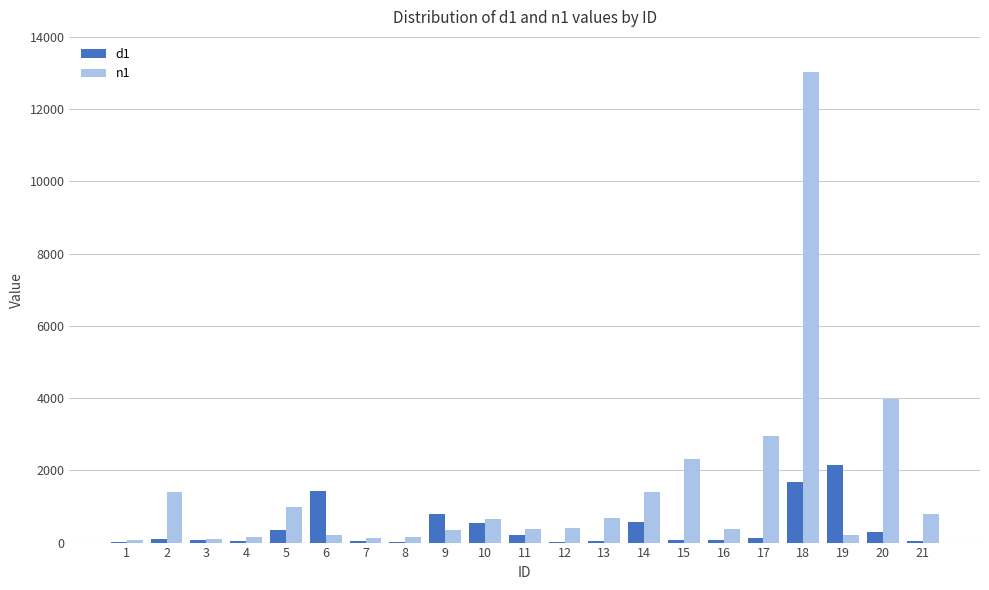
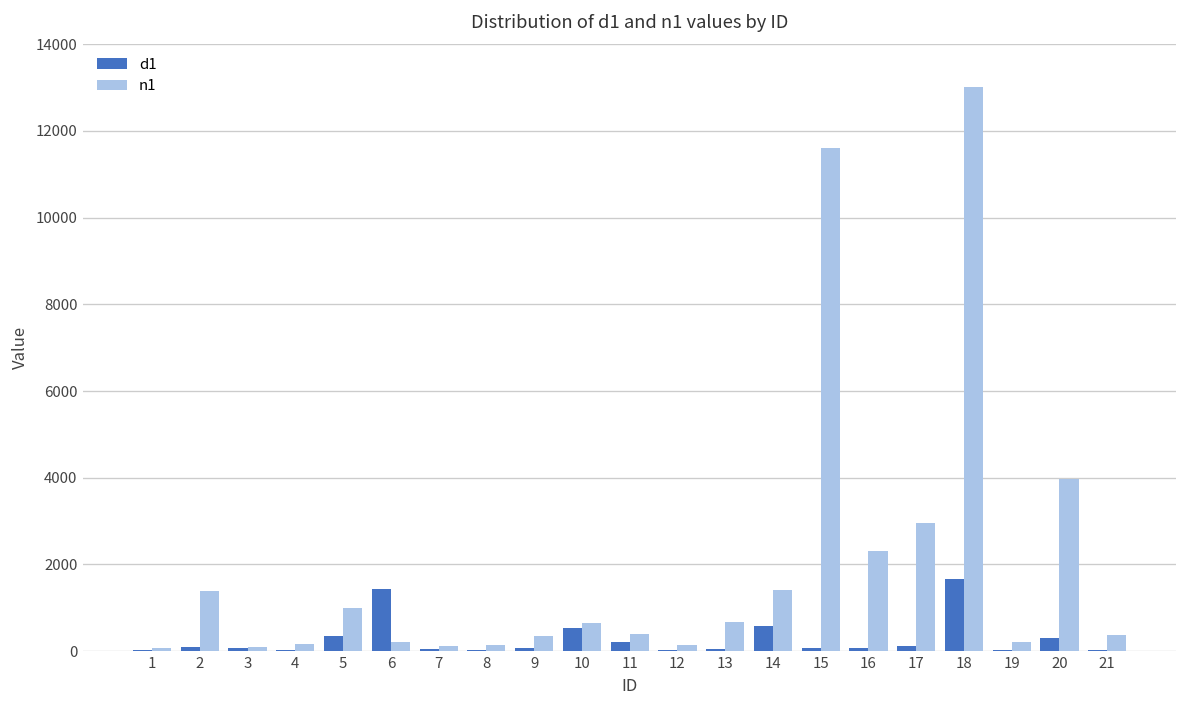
  {
    "d1": {
      "2": 100,
      "5": 300,
      "6": 1400,
-     "9": 800,
+     "9": 100,
      "10": 500,
      "11": 200,
      "14": 600,
      "17": 100,
      "18": 1700,
-     "19": 2100,
+     "19": 0,
      "20": 300
    },
    "n1": {
      "2": 1400,
      "3": 100,
      "4": 200,
      "5": 1000,
      "6": 200,
      "7": 100,
      "8": 100,
      "9": 300,
      "10": 600,
      "11": 400,
-     "12": 400,
+     "12": 100,
      "13": 700,
      "14": 1400,
-     "15": 2300,
-     "16": 400,
+     "15": 11600,
+     "16": 2300,
      "17": 2900,
      "18": 13000,
      "19": 200,
      "20": 4000,
-     "21": 800
+     "21": 400
    }
  }
